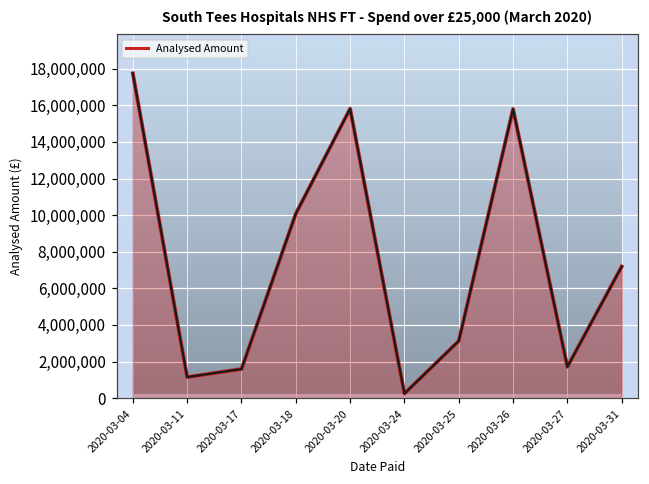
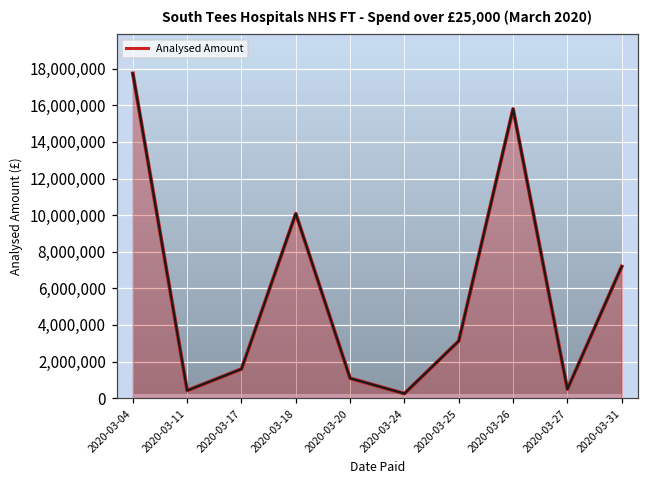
  {
    "2020-03-04": "17,700,000",
-   "2020-03-11": "1,100,000",
+   "2020-03-11": "400,000",
    "2020-03-17": "1,600,000",
    "2020-03-18": "10,100,000",
-   "2020-03-20": "15,800,000",
+   "2020-03-20": "1,100,000",
    "2020-03-24": "200,000",
    "2020-03-25": "3,100,000",
    "2020-03-26": "15,800,000",
-   "2020-03-27": "1,700,000",
+   "2020-03-27": "500,000",
    "2020-03-31": "7,200,000"
  }
